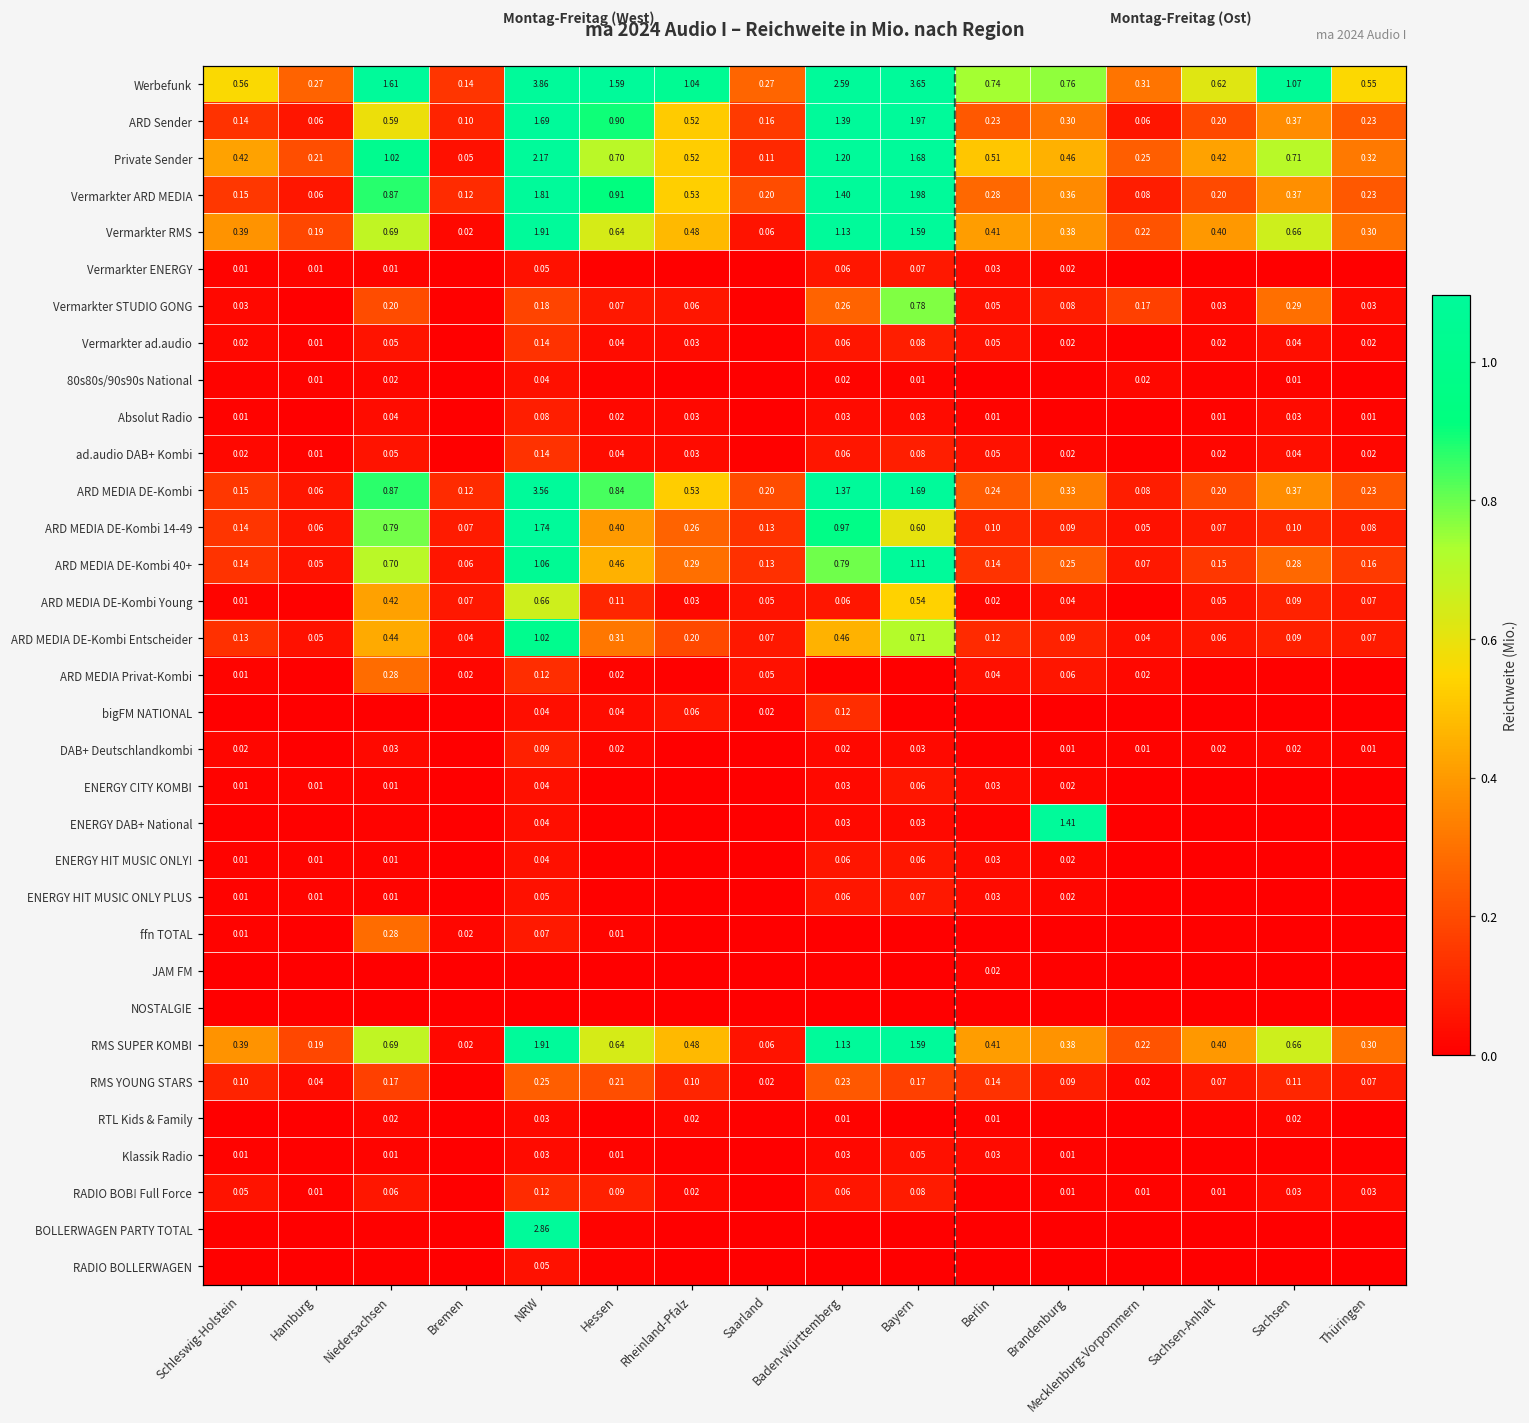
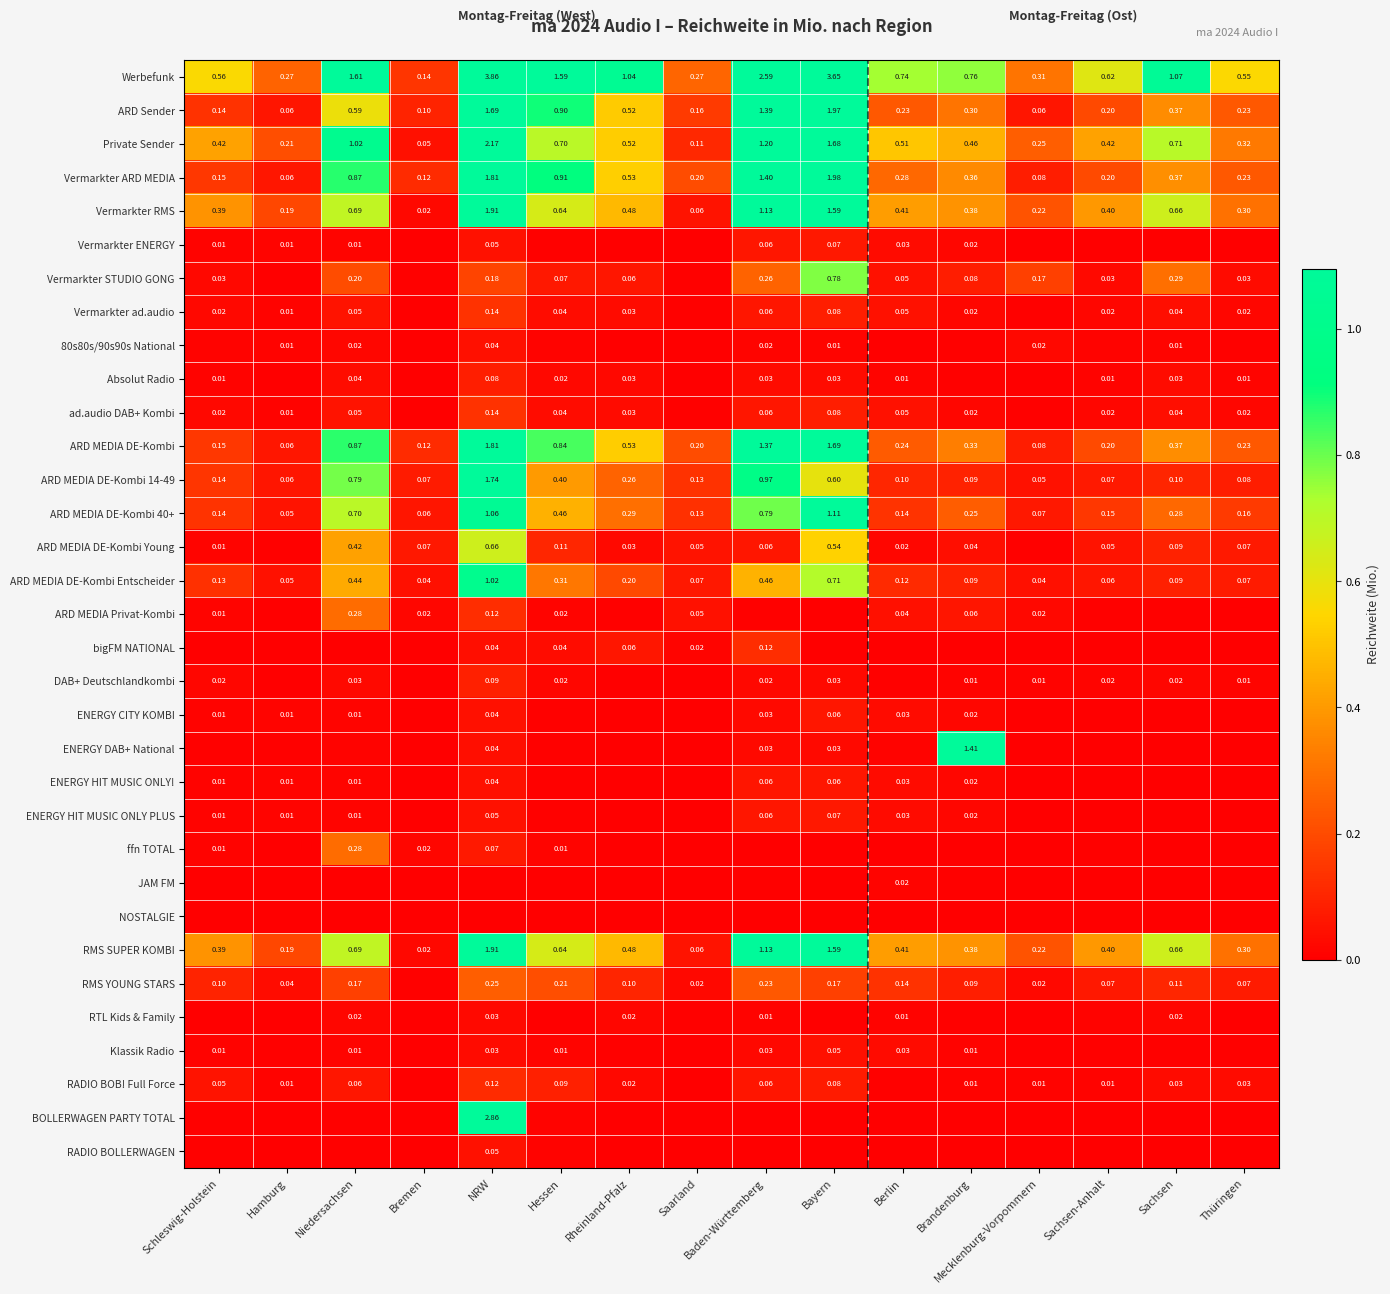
  {
    "ARD MEDIA DE-Kombi": {
      "Schleswig-Holstein": 0.15,
      "Hamburg": 0.06,
      "Niedersachsen": 0.87,
      "Bremen": 0.12,
-     "NRW": 3.56,
+     "NRW": 1.81,
      "Hessen": 0.84,
      "Rheinland-Pfalz": 0.53,
      "Saarland": 0.20,
      "Baden-Württemberg": 1.37,
      "Bayern": 1.69,
      "Berlin": 0.24,
      "Brandenburg": 0.33,
      "Mecklenburg-Vorpommern": 0.08,
      "Sachsen-Anhalt": 0.20,
      "Sachsen": 0.37,
      "Thüringen": 0.23
    }
  }
